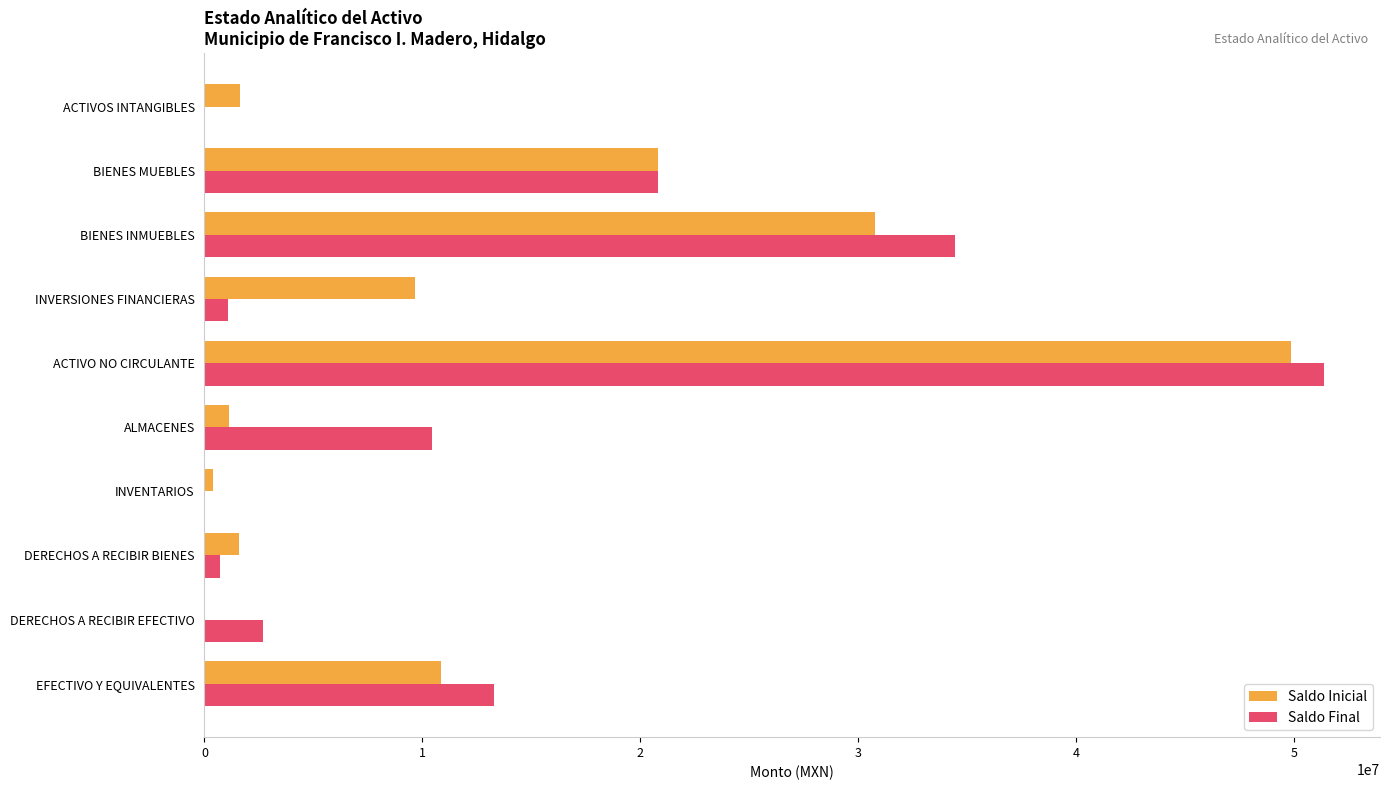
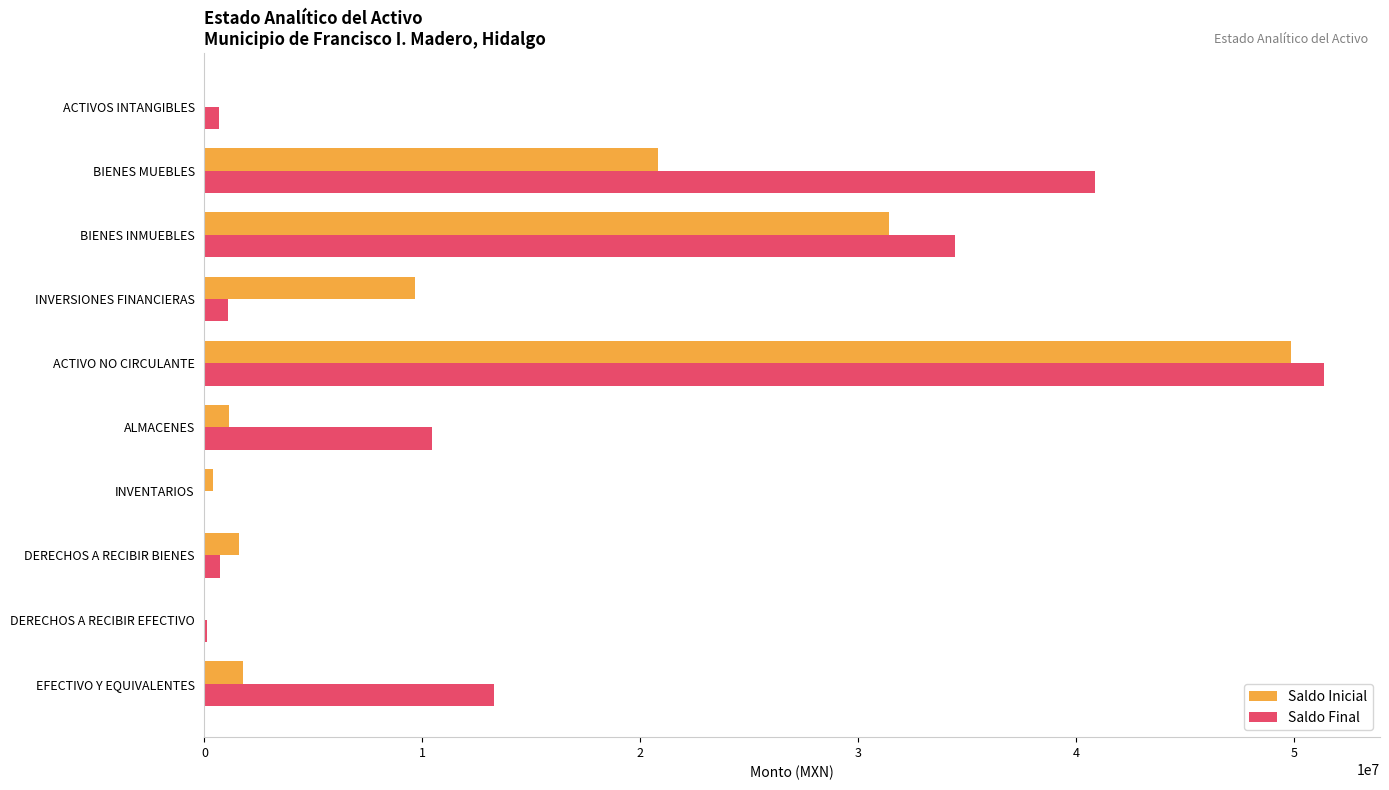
  {
    "Saldo Inicial": {
-     "ACTIVOS INTANGIBLES": 1600000,
+     "ACTIVOS INTANGIBLES": 0,
      "BIENES MUEBLES": 20800000,
-     "BIENES INMUEBLES": 30800000,
+     "BIENES INMUEBLES": 31400000,
      "INVERSIONES FINANCIERAS": 9600000,
      "ACTIVO NO CIRCULANTE": 49900000,
      "ALMACENES": 1100000,
      "INVENTARIOS": 400000,
      "DERECHOS A RECIBIR BIENES": 1600000,
-     "EFECTIVO Y EQUIVALENTES": 10800000
+     "EFECTIVO Y EQUIVALENTES": 1800000
    },
    "Saldo Final": {
-     "ACTIVOS INTANGIBLES": 0,
-     "BIENES MUEBLES": 20800000,
+     "ACTIVOS INTANGIBLES": 700000,
+     "BIENES MUEBLES": 40900000,
      "BIENES INMUEBLES": 34400000,
      "INVERSIONES FINANCIERAS": 1100000,
      "ACTIVO NO CIRCULANTE": 51400000,
      "ALMACENES": 10400000,
      "INVENTARIOS": 0,
      "DERECHOS A RECIBIR BIENES": 700000,
-     "DERECHOS A RECIBIR EFECTIVO": 2700000,
+     "DERECHOS A RECIBIR EFECTIVO": 100000,
      "EFECTIVO Y EQUIVALENTES": 13300000
    }
  }
